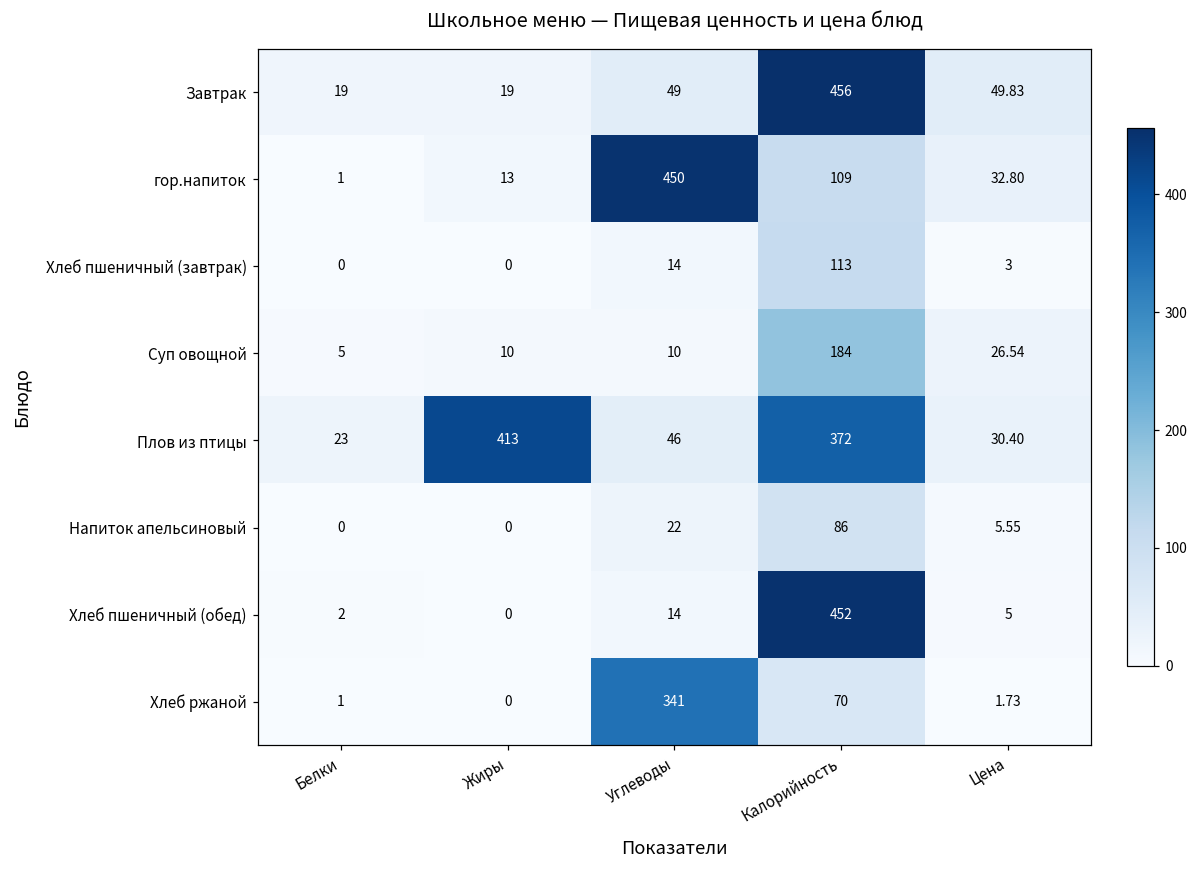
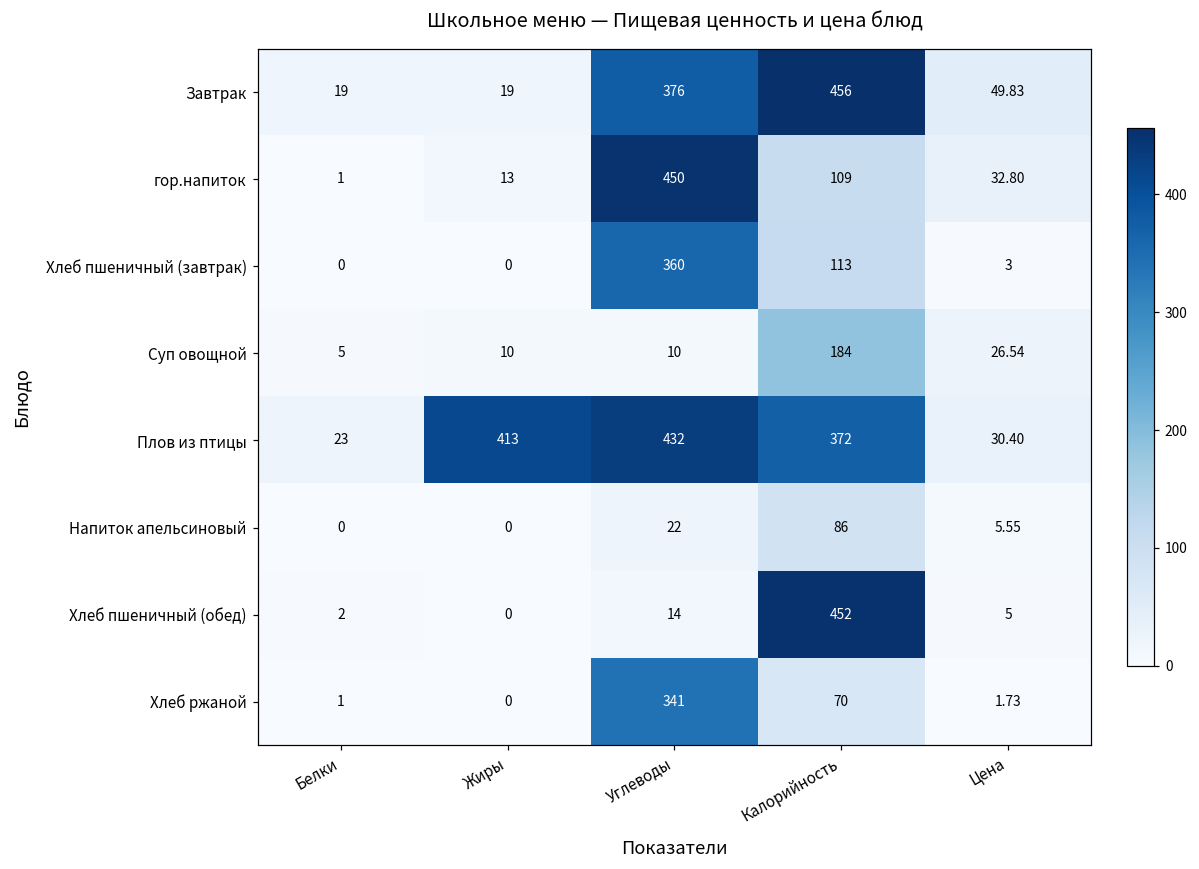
  {
    "Завтрак": {
      "Белки": 19,
      "Жиры": 19,
-     "Углеводы": 49,
+     "Углеводы": 376,
      "Калорийность": 456,
      "Цена": 49.83
    },
    "гор.напиток": {
      "Белки": 1,
      "Жиры": 13,
      "Углеводы": 450,
      "Калорийность": 109,
      "Цена": 32.80
    },
    "Хлеб пшеничный (завтрак)": {
      "Белки": 0,
      "Жиры": 0,
-     "Углеводы": 14,
+     "Углеводы": 360,
      "Калорийность": 113,
      "Цена": 3
    },
    "Суп овощной": {
      "Белки": 5,
      "Жиры": 10,
      "Углеводы": 10,
      "Калорийность": 184,
      "Цена": 26.54
    },
    "Плов из птицы": {
      "Белки": 23,
      "Жиры": 413,
-     "Углеводы": 46,
+     "Углеводы": 432,
      "Калорийность": 372,
      "Цена": 30.40
    },
    "Напиток апельсиновый": {
      "Белки": 0,
      "Жиры": 0,
      "Углеводы": 22,
      "Калорийность": 86,
      "Цена": 5.55
    },
    "Хлеб пшеничный (обед)": {
      "Белки": 2,
      "Жиры": 0,
      "Углеводы": 14,
      "Калорийность": 452,
      "Цена": 5
    },
    "Хлеб ржаной": {
      "Белки": 1,
      "Жиры": 0,
      "Углеводы": 341,
      "Калорийность": 70,
      "Цена": 1.73
    }
  }
